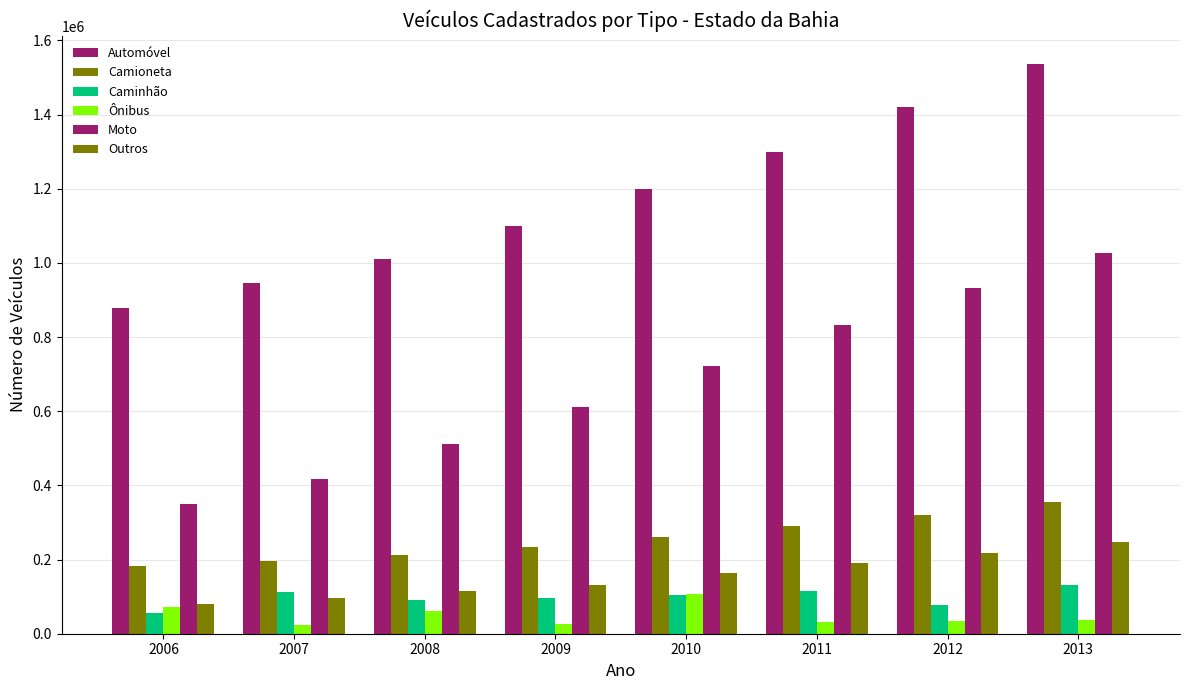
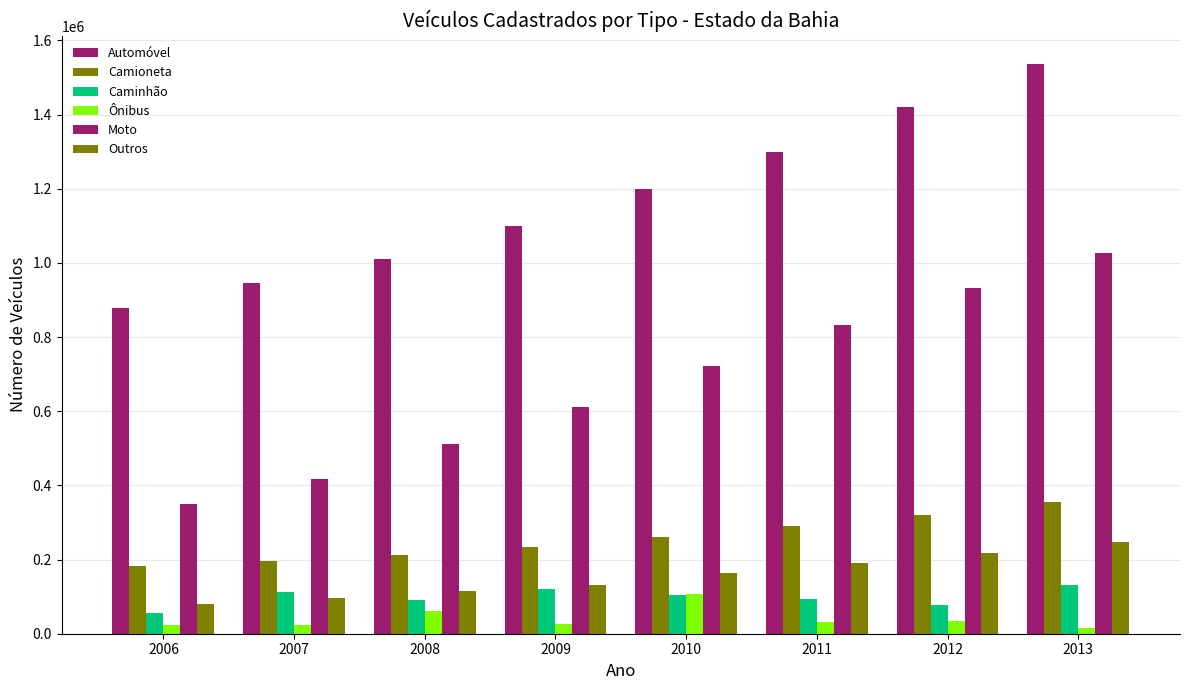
  {
    "Caminhão": {
      "2006": 60000,
      "2007": 110000,
      "2008": 90000,
-     "2009": 100000,
+     "2009": 120000,
      "2010": 110000,
-     "2011": 120000,
+     "2011": 90000,
      "2012": 80000,
      "2013": 130000
    },
    "Ônibus": {
-     "2006": 70000,
+     "2006": 20000,
      "2007": 20000,
      "2008": 60000,
      "2009": 30000,
      "2010": 110000,
      "2011": 30000,
      "2012": 30000,
-     "2013": 40000
+     "2013": 10000
    }
  }
